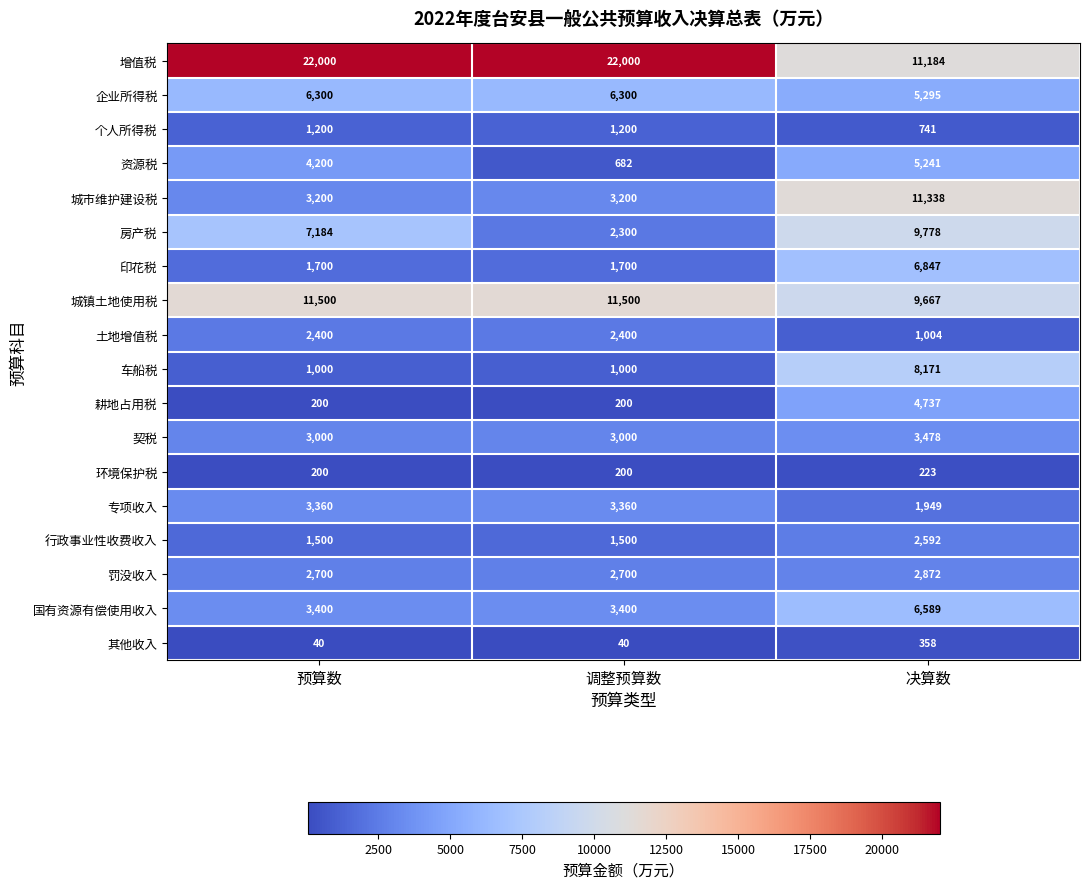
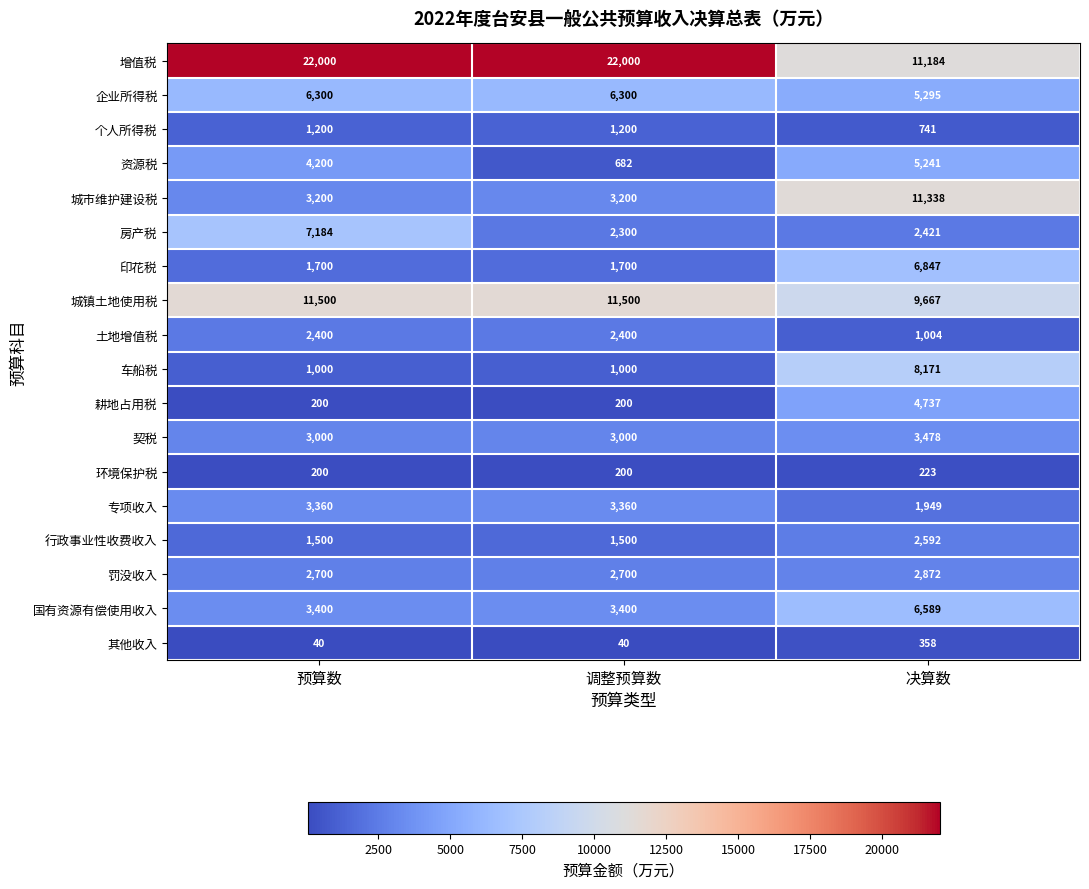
  {
    "增值税": {
      "预算数": "22,000",
      "调整预算数": "22,000",
      "决算数": "11,184"
    },
    "企业所得税": {
      "预算数": "6,300",
      "调整预算数": "6,300",
      "决算数": "5,295"
    },
    "个人所得税": {
      "预算数": "1,200",
      "调整预算数": "1,200",
      "决算数": "741"
    },
    "资源税": {
      "预算数": "4,200",
      "调整预算数": "682",
      "决算数": "5,241"
    },
    "城市维护建设税": {
      "预算数": "3,200",
      "调整预算数": "3,200",
      "决算数": "11,338"
    },
    "房产税": {
      "预算数": "7,184",
      "调整预算数": "2,300",
-     "决算数": "9,778"
+     "决算数": "2,421"
    },
    "印花税": {
      "预算数": "1,700",
      "调整预算数": "1,700",
      "决算数": "6,847"
    },
    "城镇土地使用税": {
      "预算数": "11,500",
      "调整预算数": "11,500",
      "决算数": "9,667"
    },
    "土地增值税": {
      "预算数": "2,400",
      "调整预算数": "2,400",
      "决算数": "1,004"
    },
    "车船税": {
      "预算数": "1,000",
      "调整预算数": "1,000",
      "决算数": "8,171"
    },
    "耕地占用税": {
      "预算数": "200",
      "调整预算数": "200",
      "决算数": "4,737"
    },
    "契税": {
      "预算数": "3,000",
      "调整预算数": "3,000",
      "决算数": "3,478"
    },
    "环境保护税": {
      "预算数": "200",
      "调整预算数": "200",
      "决算数": "223"
    },
    "专项收入": {
      "预算数": "3,360",
      "调整预算数": "3,360",
      "决算数": "1,949"
    },
    "行政事业性收费收入": {
      "预算数": "1,500",
      "调整预算数": "1,500",
      "决算数": "2,592"
    },
    "罚没收入": {
      "预算数": "2,700",
      "调整预算数": "2,700",
      "决算数": "2,872"
    },
    "国有资源有偿使用收入": {
      "预算数": "3,400",
      "调整预算数": "3,400",
      "决算数": "6,589"
    },
    "其他收入": {
      "预算数": "40",
      "调整预算数": "40",
      "决算数": "358"
    }
  }
